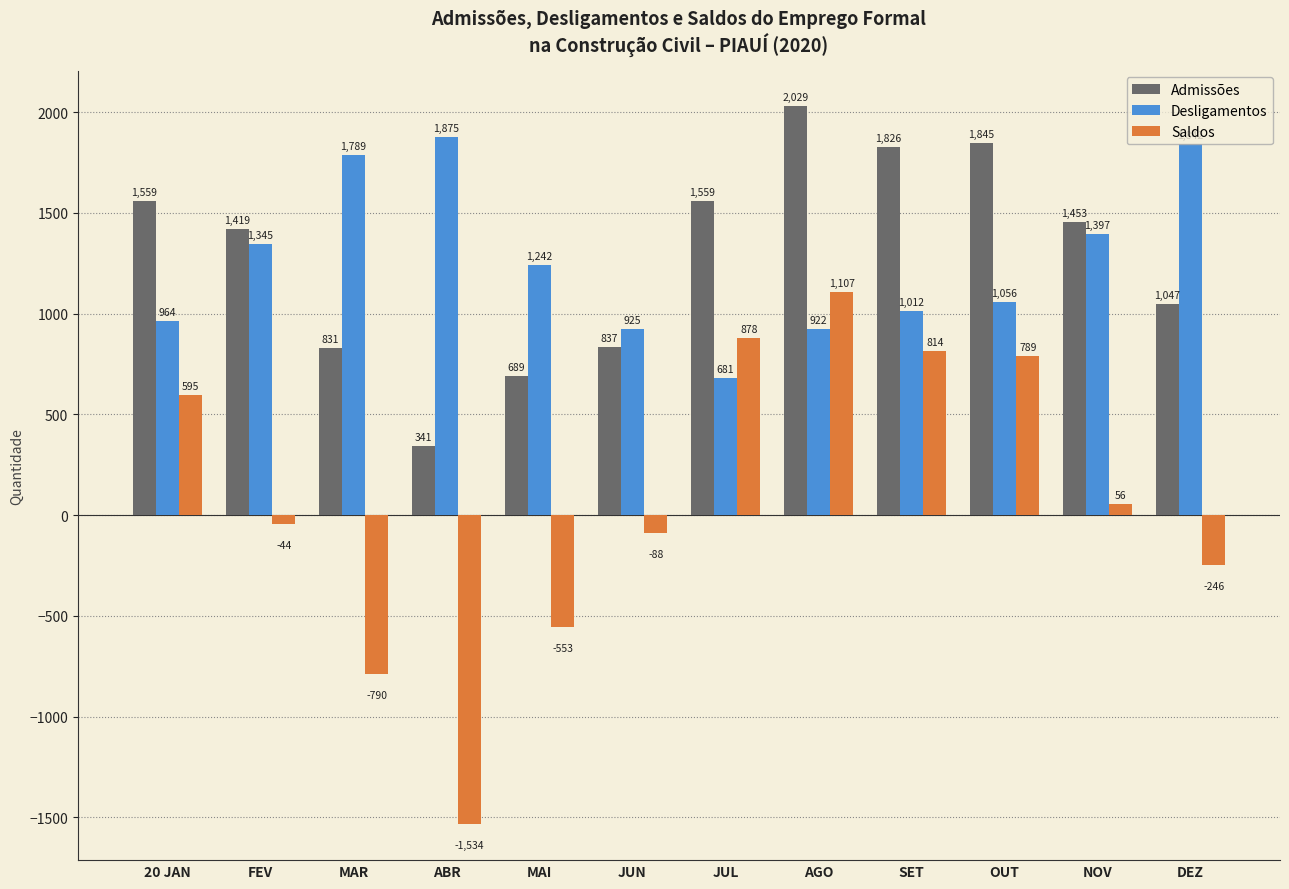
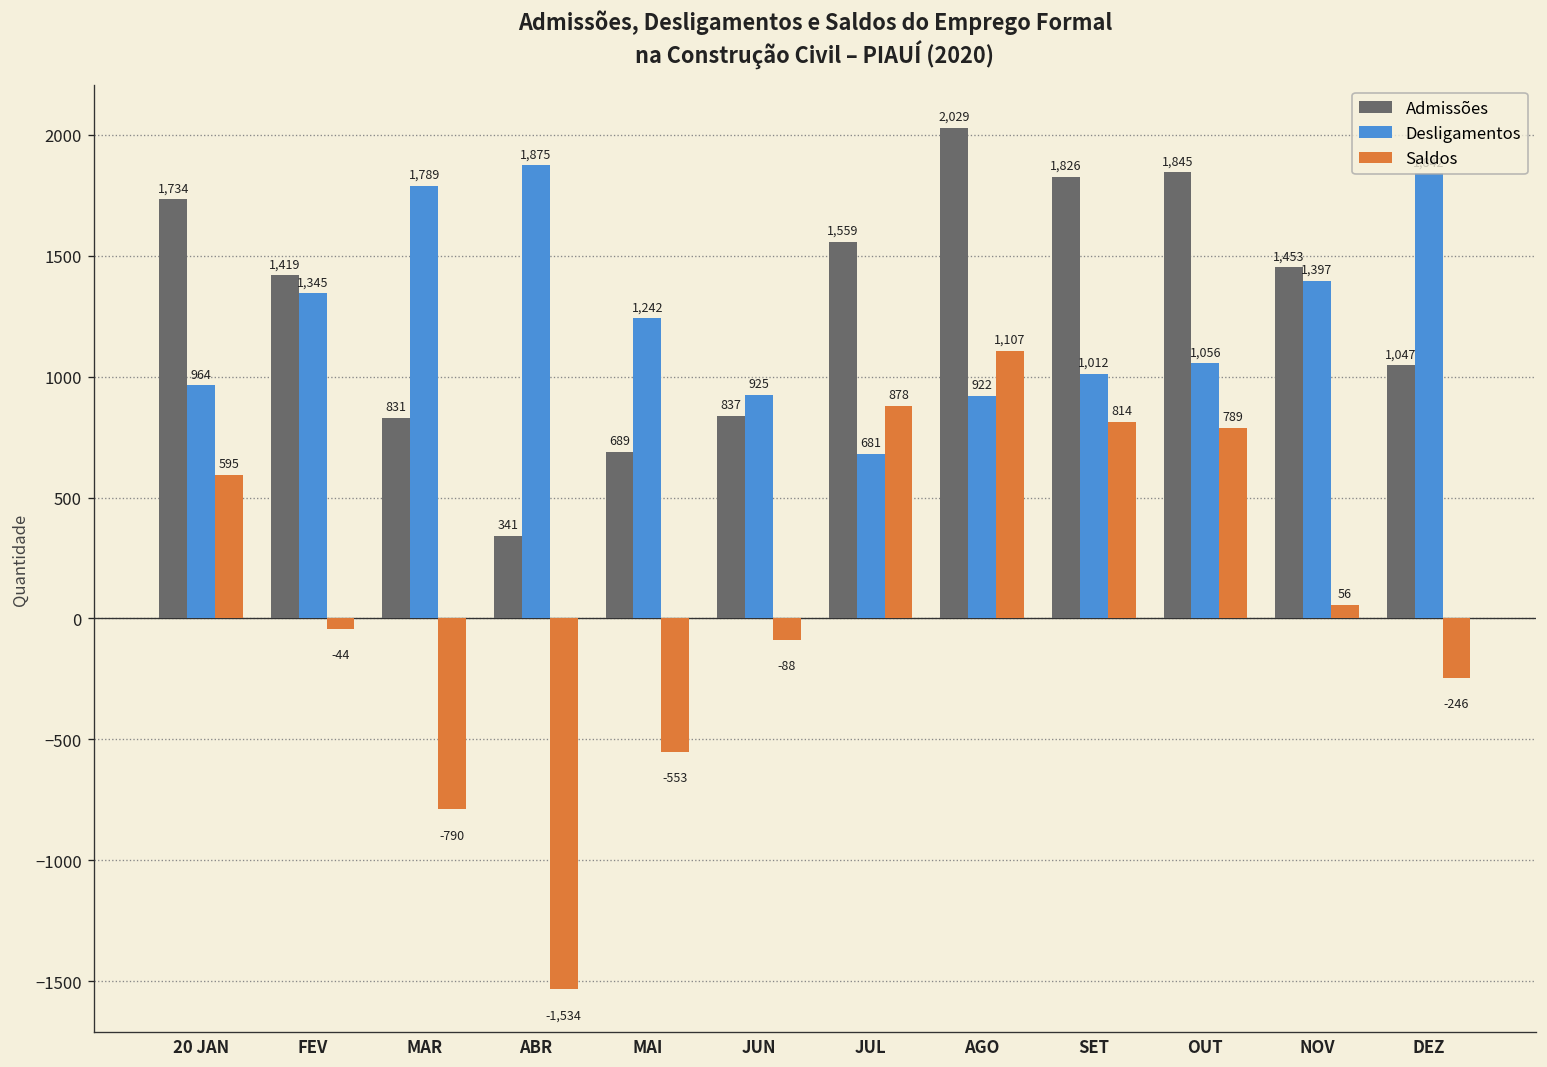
  {
    "Admissões": {
-     "20 JAN": "1,559",
+     "20 JAN": "1,734",
      "FEV": "1,419",
      "MAR": "831",
      "ABR": "341",
      "MAI": "689",
      "JUN": "837",
      "JUL": "1,559",
      "AGO": "2,029",
      "SET": "1,826",
      "OUT": "1,845",
      "NOV": "1,453",
      "DEZ": "1,047"
    },
    "Desligamentos": {
      "20 JAN": "964",
      "FEV": "1,345",
      "MAR": "1,789",
      "ABR": "1,875",
      "MAI": "1,242",
      "JUN": "925",
      "JUL": "681",
      "AGO": "922",
      "SET": "1,012",
      "OUT": "1,056",
      "NOV": "1,397"
    },
    "Saldos": {
      "20 JAN": "595",
      "FEV": "-44",
      "MAR": "-790",
      "ABR": "-1,534",
      "MAI": "-553",
      "JUN": "-88",
      "JUL": "878",
      "AGO": "1,107",
      "SET": "814",
      "OUT": "789",
      "NOV": "56",
      "DEZ": "-246"
    }
  }
